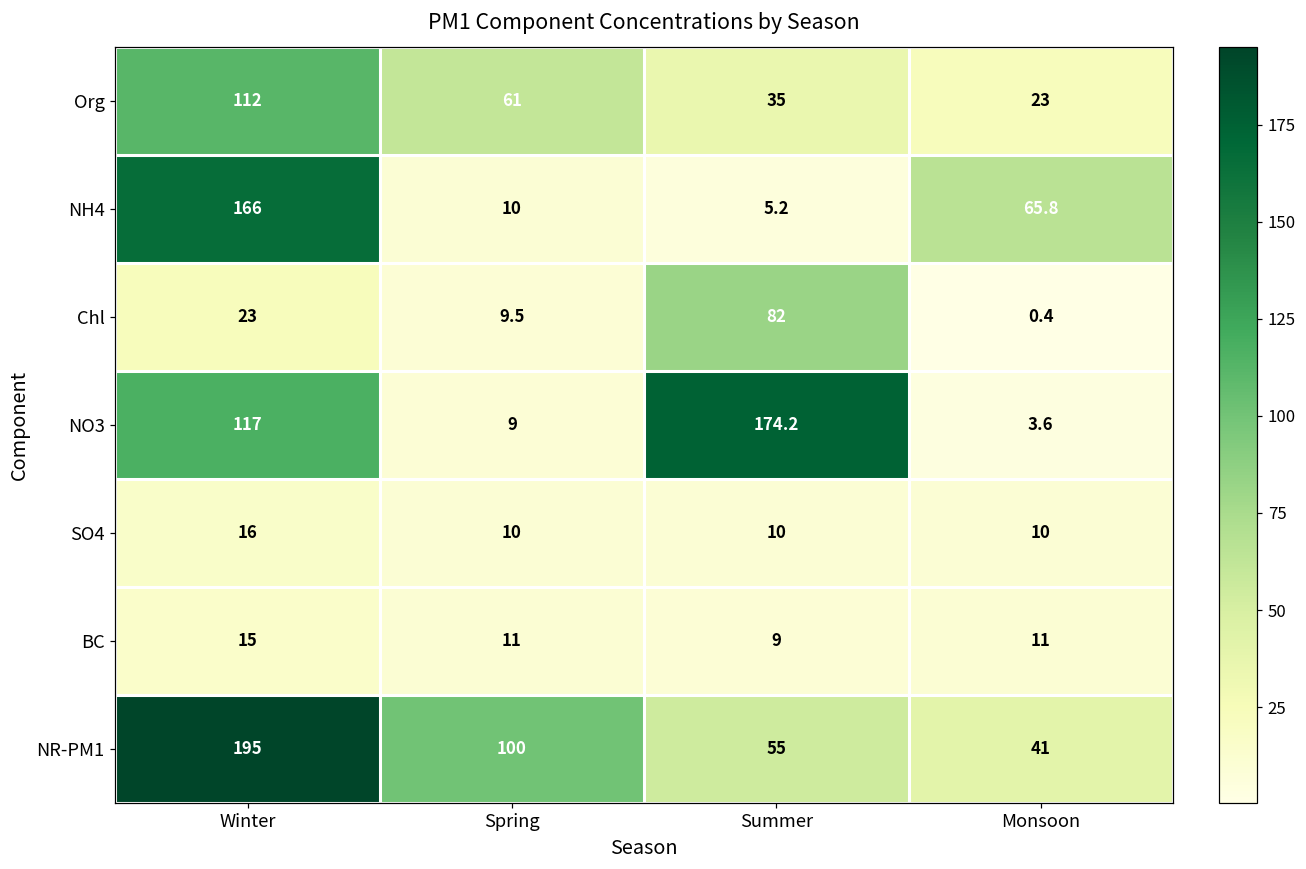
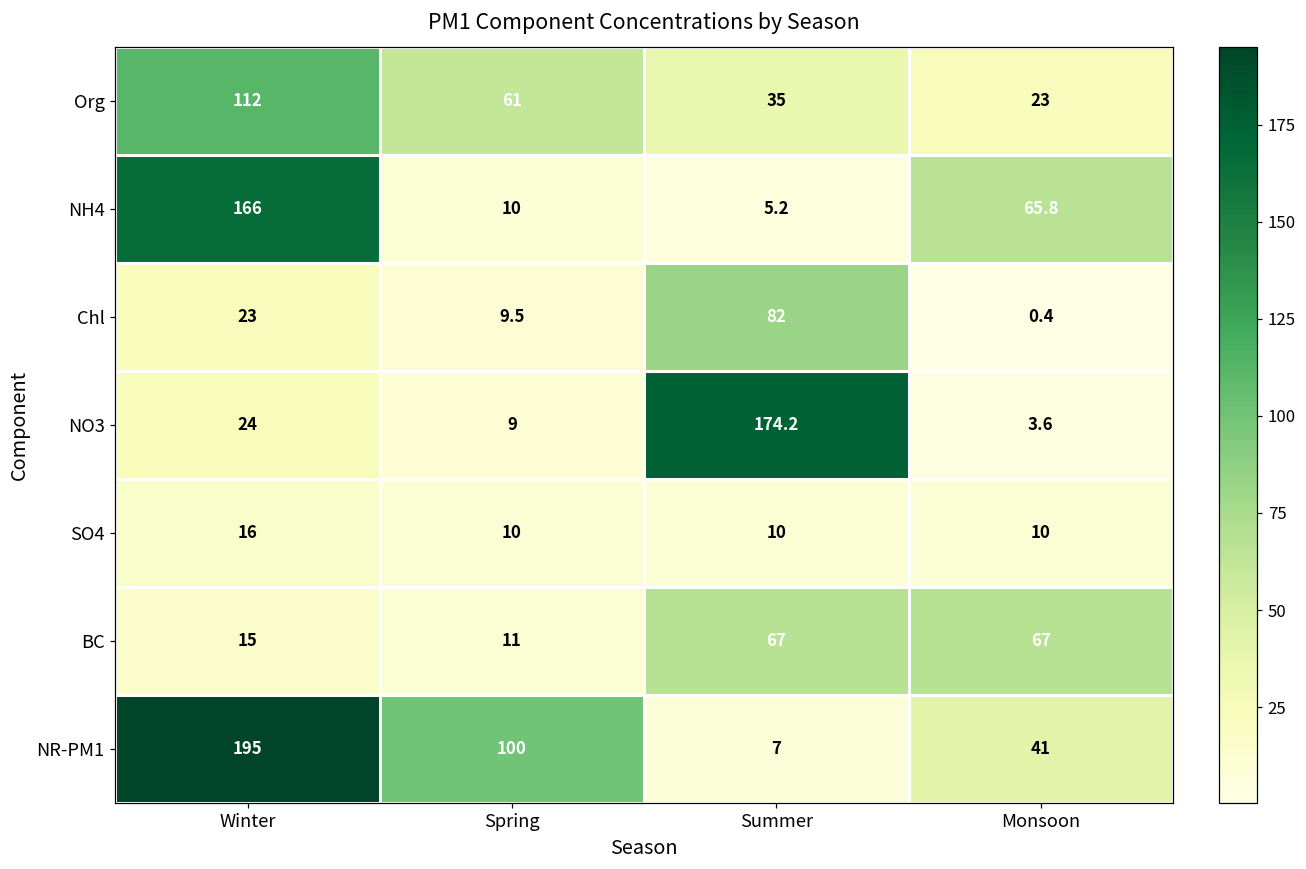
  {
    "Org": {
      "Winter": 112,
      "Spring": 61,
      "Summer": 35,
      "Monsoon": 23
    },
    "NH4": {
      "Winter": 166,
      "Spring": 10,
      "Summer": 5.2,
      "Monsoon": 65.8
    },
    "Chl": {
      "Winter": 23,
      "Spring": 9.5,
      "Summer": 82,
      "Monsoon": 0.4
    },
    "NO3": {
-     "Winter": 117,
+     "Winter": 24,
      "Spring": 9,
      "Summer": 174.2,
      "Monsoon": 3.6
    },
    "SO4": {
      "Winter": 16,
      "Spring": 10,
      "Summer": 10,
      "Monsoon": 10
    },
    "BC": {
      "Winter": 15,
      "Spring": 11,
-     "Summer": 9,
-     "Monsoon": 11
+     "Summer": 67,
+     "Monsoon": 67
    },
    "NR-PM1": {
      "Winter": 195,
      "Spring": 100,
-     "Summer": 55,
+     "Summer": 7,
      "Monsoon": 41
    }
  }
